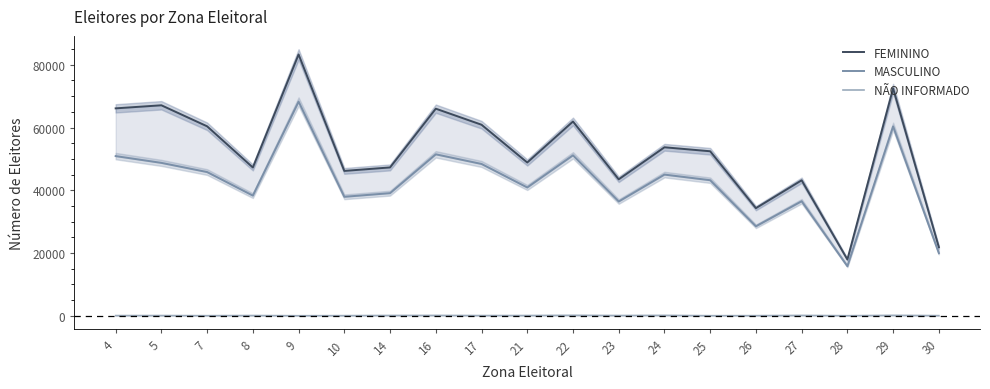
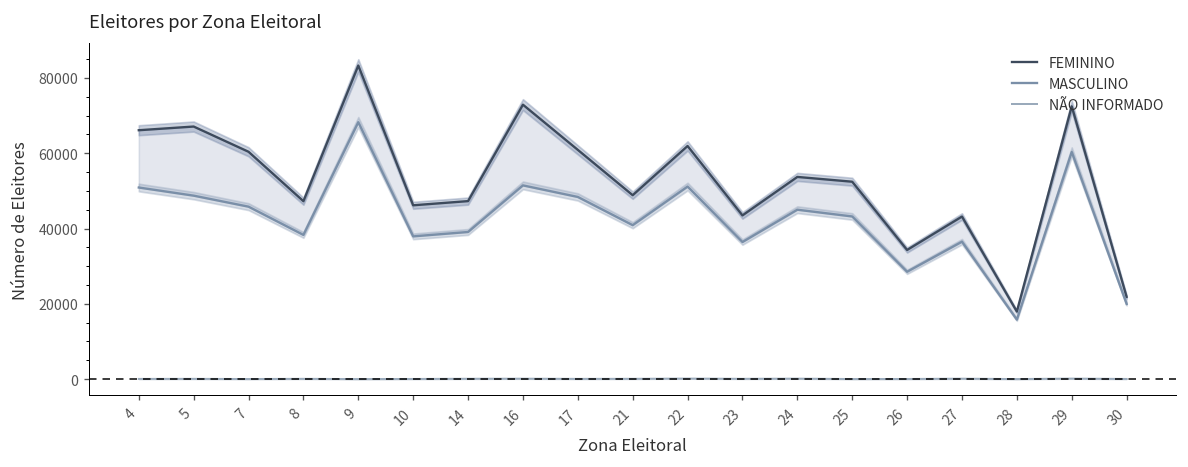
  {
    "FEMININO": {
      "4": 66000,
      "5": 67000,
      "7": 60000,
      "8": 47000,
      "9": 83000,
      "10": 46000,
      "14": 47000,
-     "16": 66000,
+     "16": 73000,
      "17": 61000,
      "21": 49000,
      "22": 62000,
      "23": 43000,
      "24": 54000,
      "25": 52000,
      "27": 43000,
      "29": 72000
    }
  }
